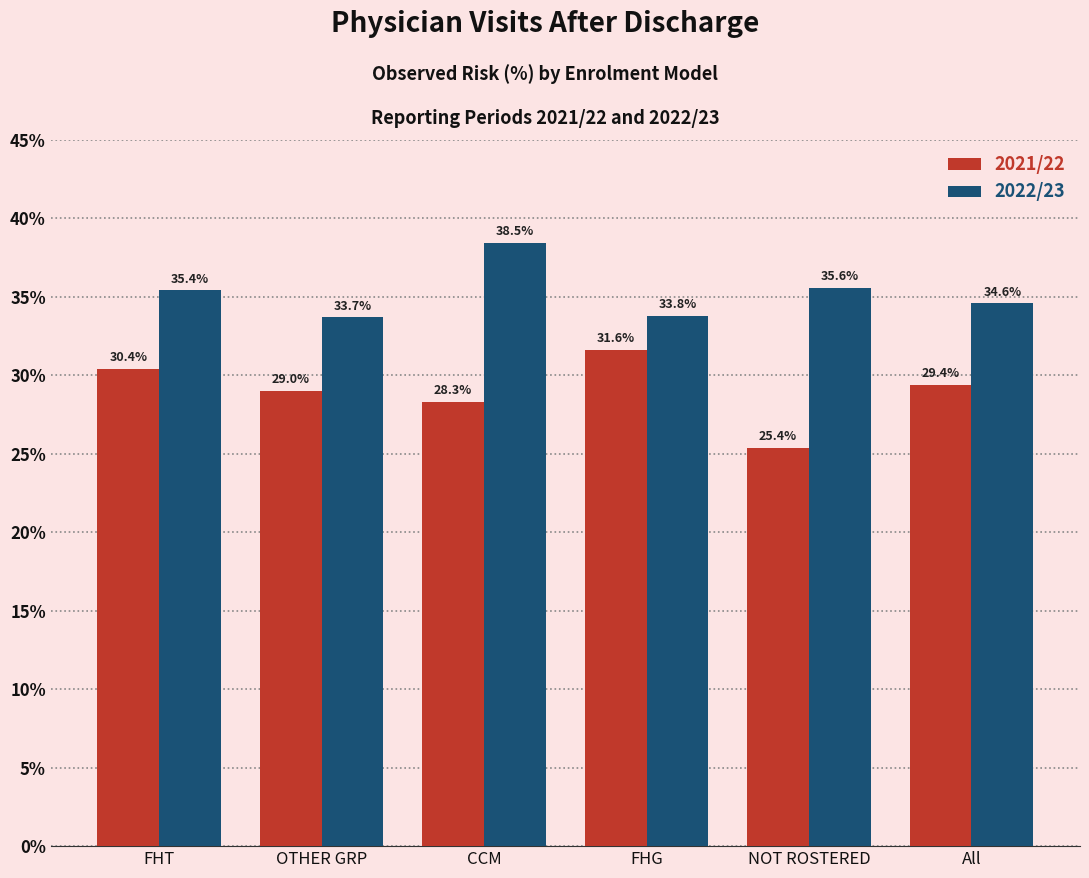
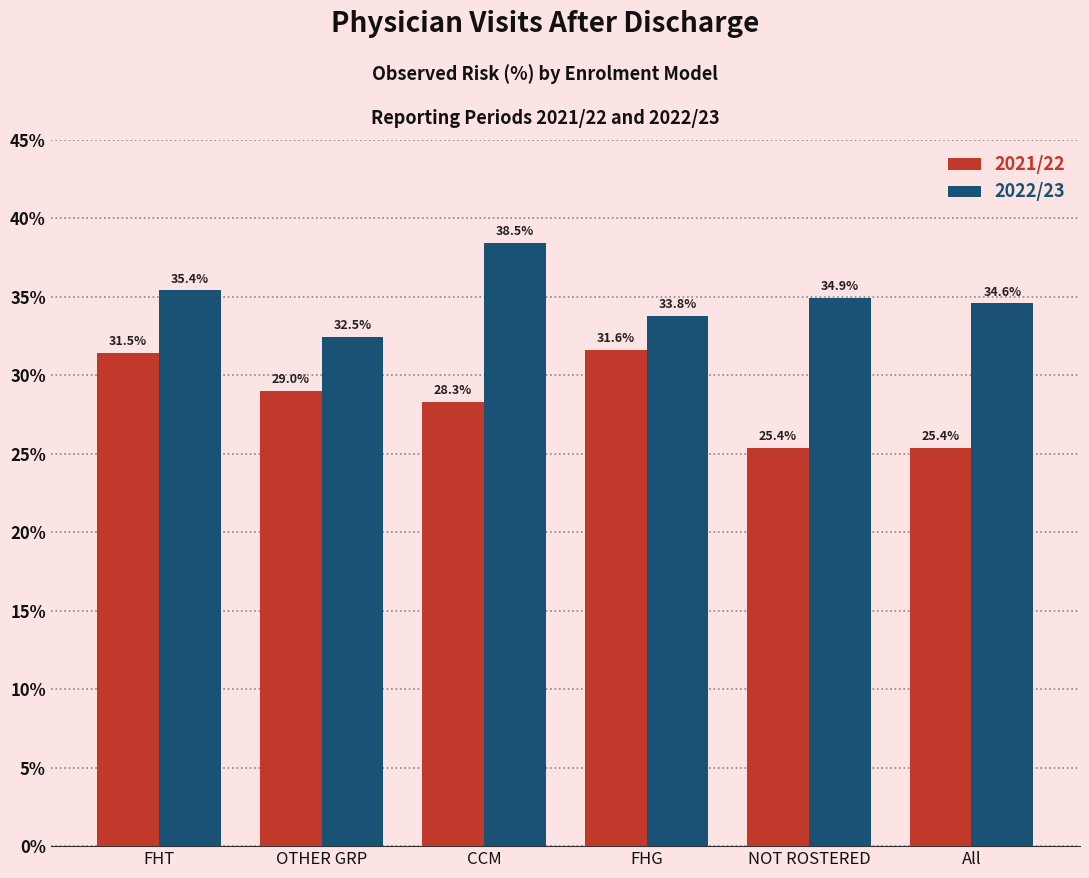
  {
    "2021/22": {
-     "FHT": "30.4%",
+     "FHT": "31.5%",
      "OTHER GRP": "29.0%",
      "CCM": "28.3%",
      "FHG": "31.6%",
      "NOT ROSTERED": "25.4%",
-     "All": "29.4%"
+     "All": "25.4%"
    },
    "2022/23": {
      "FHT": "35.4%",
-     "OTHER GRP": "33.7%",
+     "OTHER GRP": "32.5%",
      "CCM": "38.5%",
      "FHG": "33.8%",
-     "NOT ROSTERED": "35.6%",
+     "NOT ROSTERED": "34.9%",
      "All": "34.6%"
    }
  }
